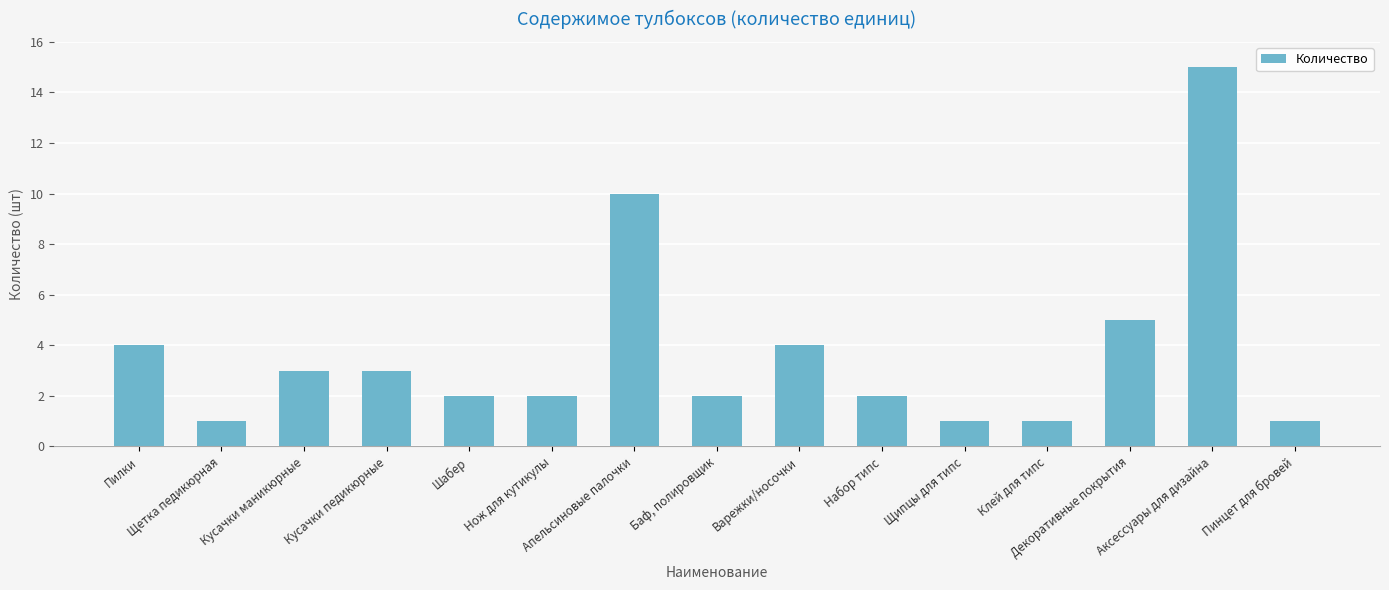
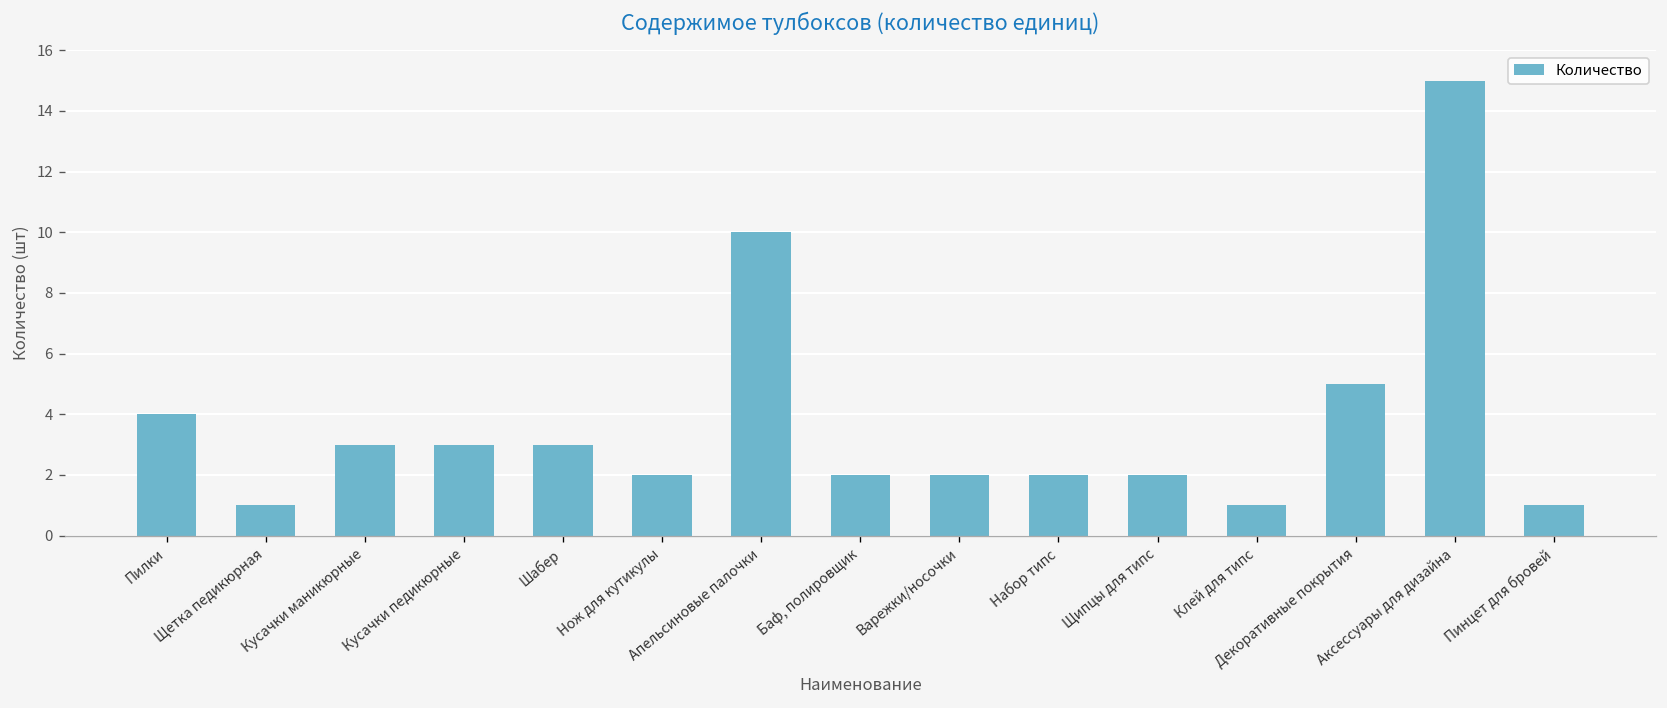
  {
    "Пилки": 4,
    "Щетка педикюрная": 1,
    "Кусачки маникюрные": 3,
    "Кусачки педикюрные": 3,
-   "Шабер": 2,
+   "Шабер": 3,
    "Нож для кутикулы": 2,
    "Апельсиновые палочки": 10,
    "Баф, полировщик": 2,
-   "Варежки/носочки": 4,
+   "Варежки/носочки": 2,
    "Набор типс": 2,
-   "Щипцы для типс": 1,
+   "Щипцы для типс": 2,
    "Клей для типс": 1,
    "Декоративные покрытия": 5,
    "Аксессуары для дизайна": 15,
    "Пинцет для бровей": 1
  }
